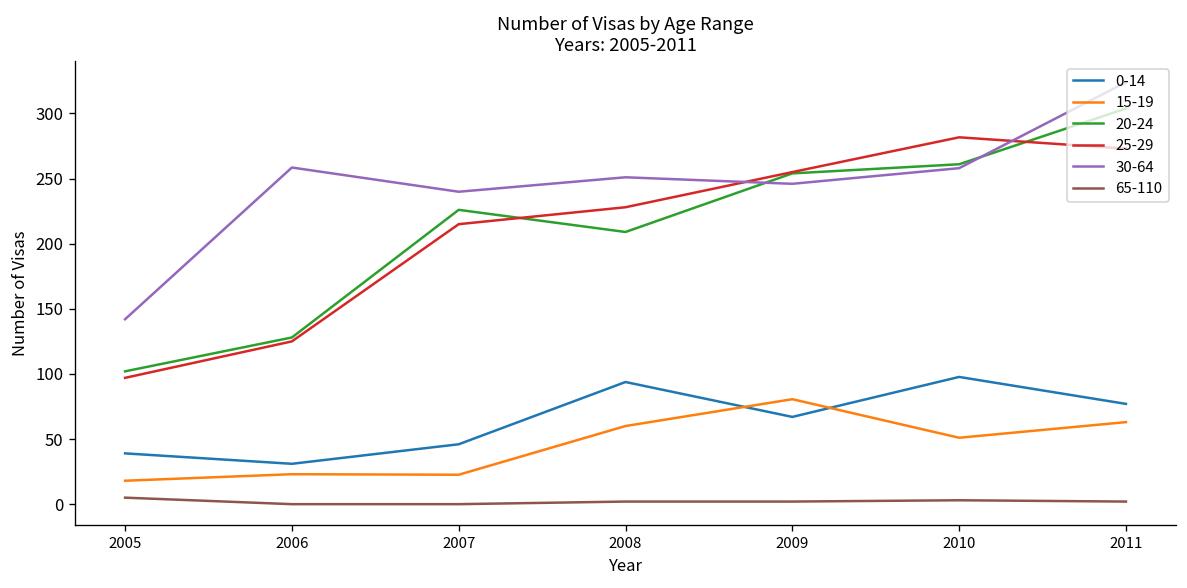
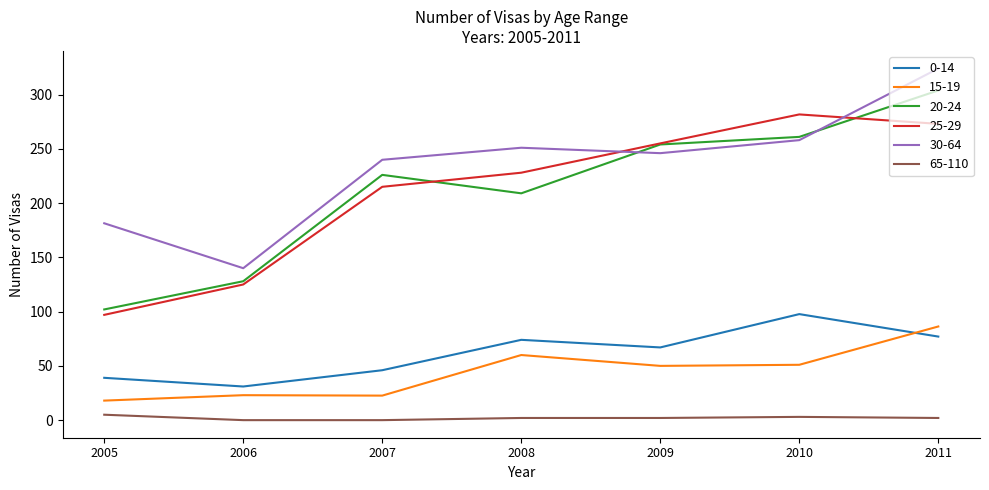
  {
    "0-14": {
      "2005": 39,
      "2006": 31,
      "2007": 46,
-     "2008": 94,
+     "2008": 74,
      "2009": 67,
      "2010": 98,
      "2011": 77
    },
    "15-19": {
      "2005": 18,
      "2006": 23,
      "2007": 23,
      "2008": 60,
-     "2009": 81,
+     "2009": 50,
      "2010": 51,
-     "2011": 63
+     "2011": 86
    },
    "20-24": {
      "2005": 102,
      "2006": 128,
      "2007": 226,
      "2008": 209,
      "2010": 261
    },
    "25-29": {
      "2005": 97,
      "2006": 125,
      "2007": 215,
      "2008": 228,
      "2010": 282
    },
    "30-64": {
-     "2005": 142,
-     "2006": 259,
+     "2005": 181,
+     "2006": 140,
      "2007": 240,
      "2008": 251,
      "2009": 246,
      "2010": 258
    },
    "65-110": {
      "2005": 5,
      "2006": 0,
      "2007": 0,
      "2008": 2,
      "2009": 2,
      "2010": 3,
      "2011": 2
    }
  }
